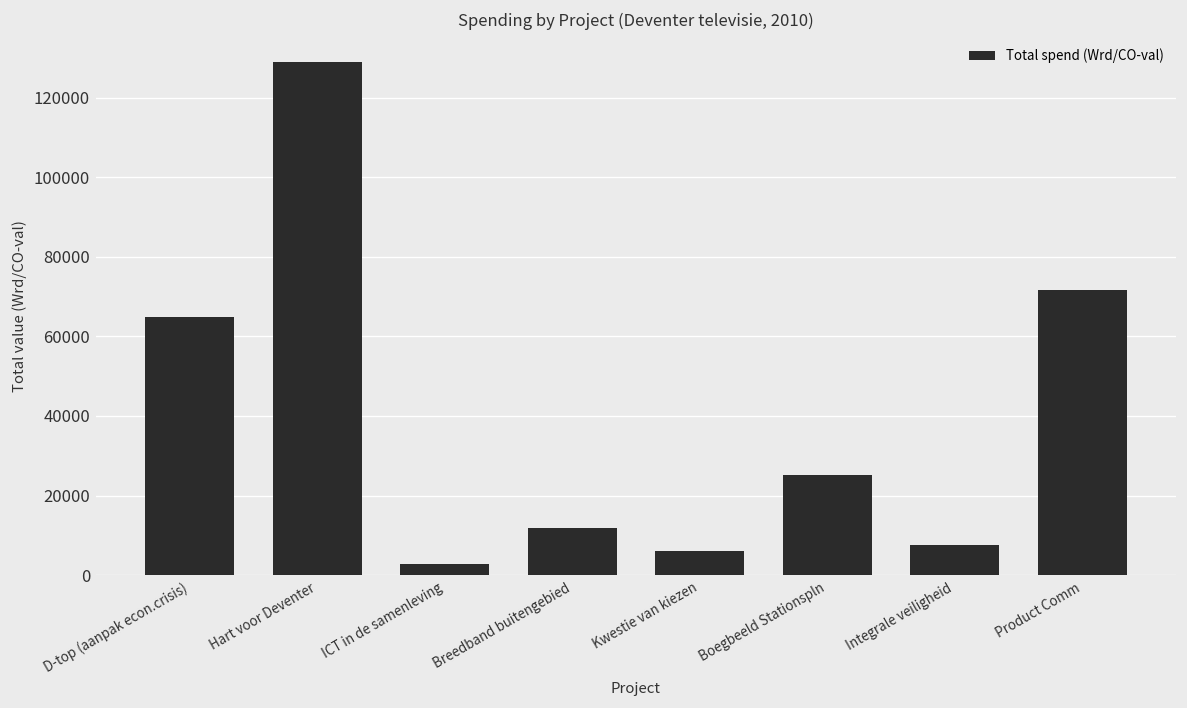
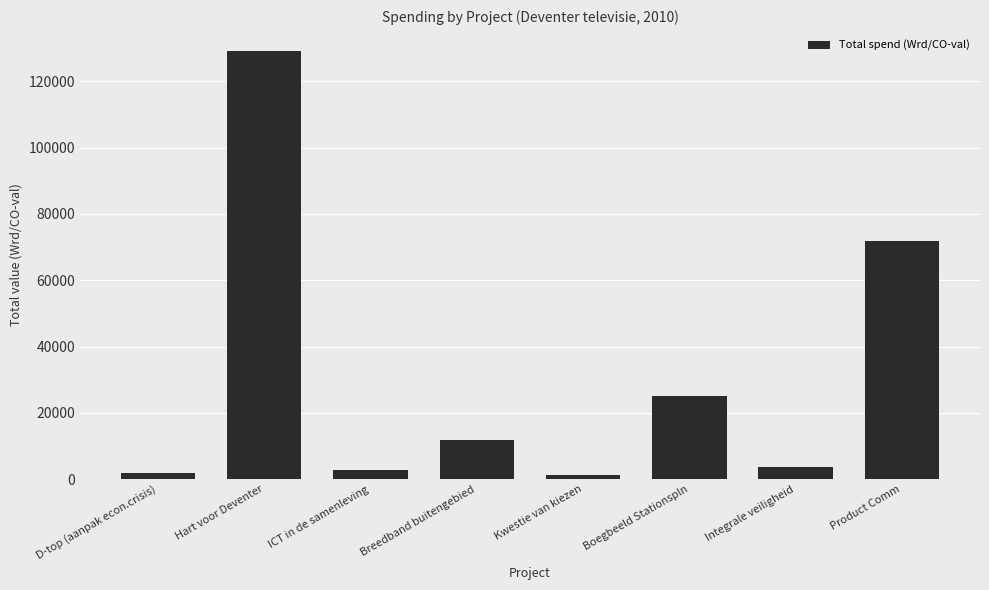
  {
-   "D-top (aanpak econ.crisis)": 65000,
+   "D-top (aanpak econ.crisis)": 2000,
    "Hart voor Deventer": 129000,
    "ICT in de samenleving": 3000,
    "Breedband buitengebied": 12000,
-   "Kwestie van kiezen": 6000,
+   "Kwestie van kiezen": 1000,
    "Boegbeeld Stationspln": 25000,
-   "Integrale veiligheid": 7000,
+   "Integrale veiligheid": 4000,
    "Product Comm": 72000
  }
